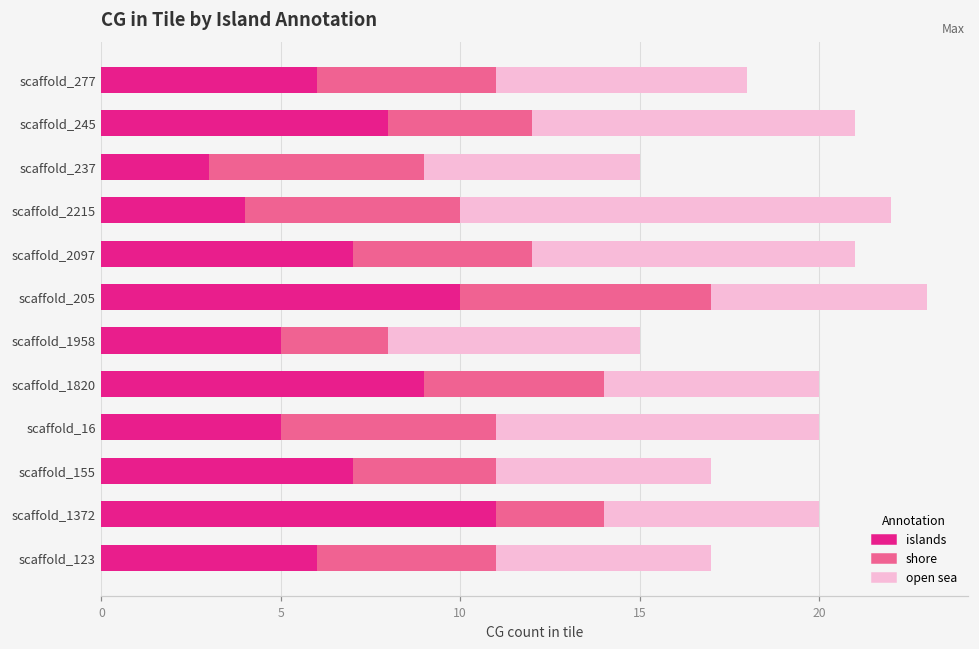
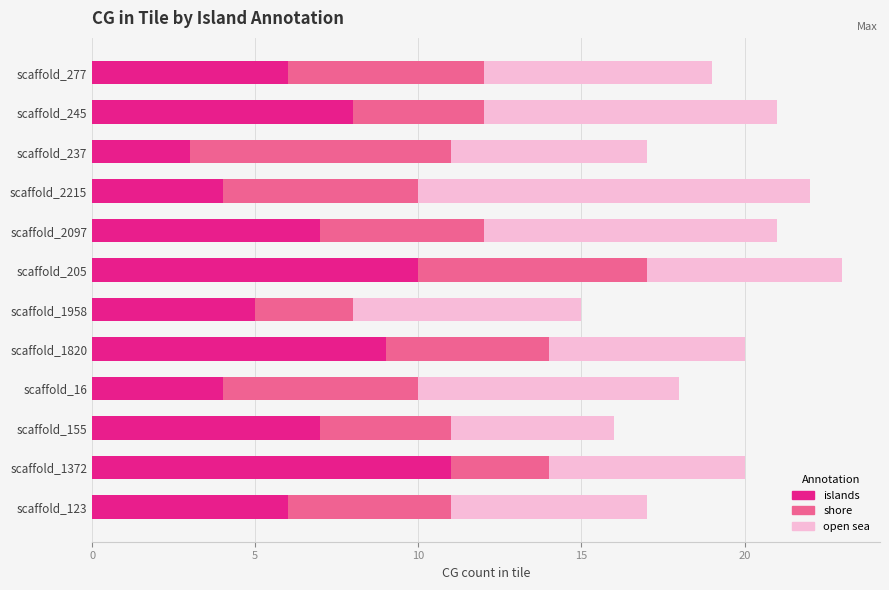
  {
    "islands": {
      "scaffold_277": 6,
      "scaffold_245": 8,
      "scaffold_237": 3,
      "scaffold_2215": 4,
      "scaffold_2097": 7,
      "scaffold_205": 10,
      "scaffold_1958": 5,
      "scaffold_1820": 9,
-     "scaffold_16": 5,
+     "scaffold_16": 4,
      "scaffold_155": 7,
      "scaffold_1372": 11,
      "scaffold_123": 6
    },
    "shore": {
-     "scaffold_277": 5,
+     "scaffold_277": 6,
      "scaffold_245": 4,
-     "scaffold_237": 6,
+     "scaffold_237": 8,
      "scaffold_2215": 6,
      "scaffold_2097": 5,
      "scaffold_205": 7,
      "scaffold_1958": 3,
      "scaffold_1820": 5,
      "scaffold_16": 6,
      "scaffold_155": 4,
      "scaffold_1372": 3,
      "scaffold_123": 5
    },
    "open sea": {
      "scaffold_277": 7,
      "scaffold_245": 9,
      "scaffold_237": 6,
      "scaffold_2215": 12,
      "scaffold_2097": 9,
      "scaffold_205": 6,
      "scaffold_1958": 7,
      "scaffold_1820": 6,
-     "scaffold_16": 9,
-     "scaffold_155": 6,
+     "scaffold_16": 8,
+     "scaffold_155": 5,
      "scaffold_1372": 6,
      "scaffold_123": 6
    }
  }
